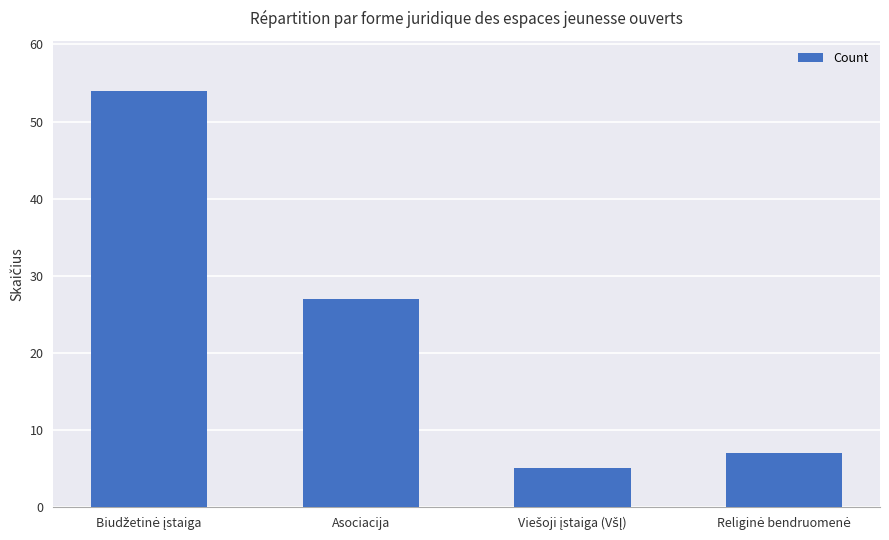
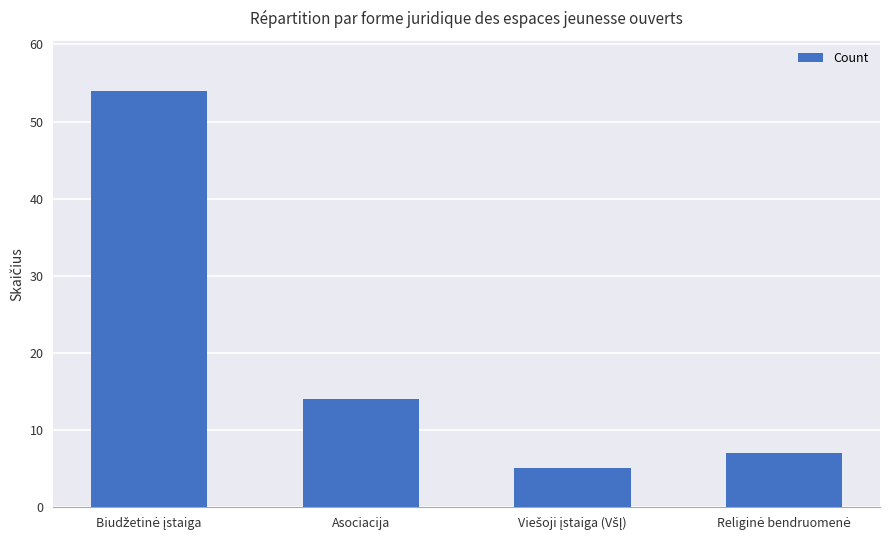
  {
    "Biudžetinė įstaiga": 54,
-   "Asociacija": 27,
+   "Asociacija": 14,
    "Viešoji įstaiga (VšĮ)": 5,
    "Religinė bendruomenė": 7
  }
